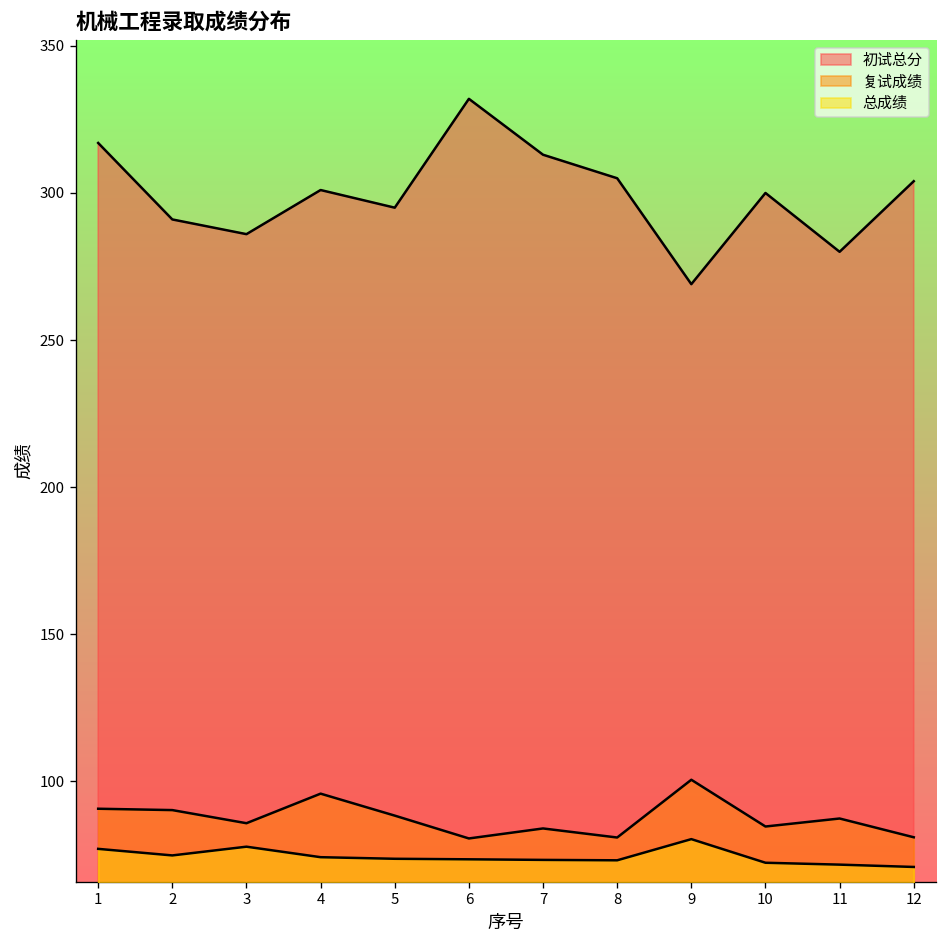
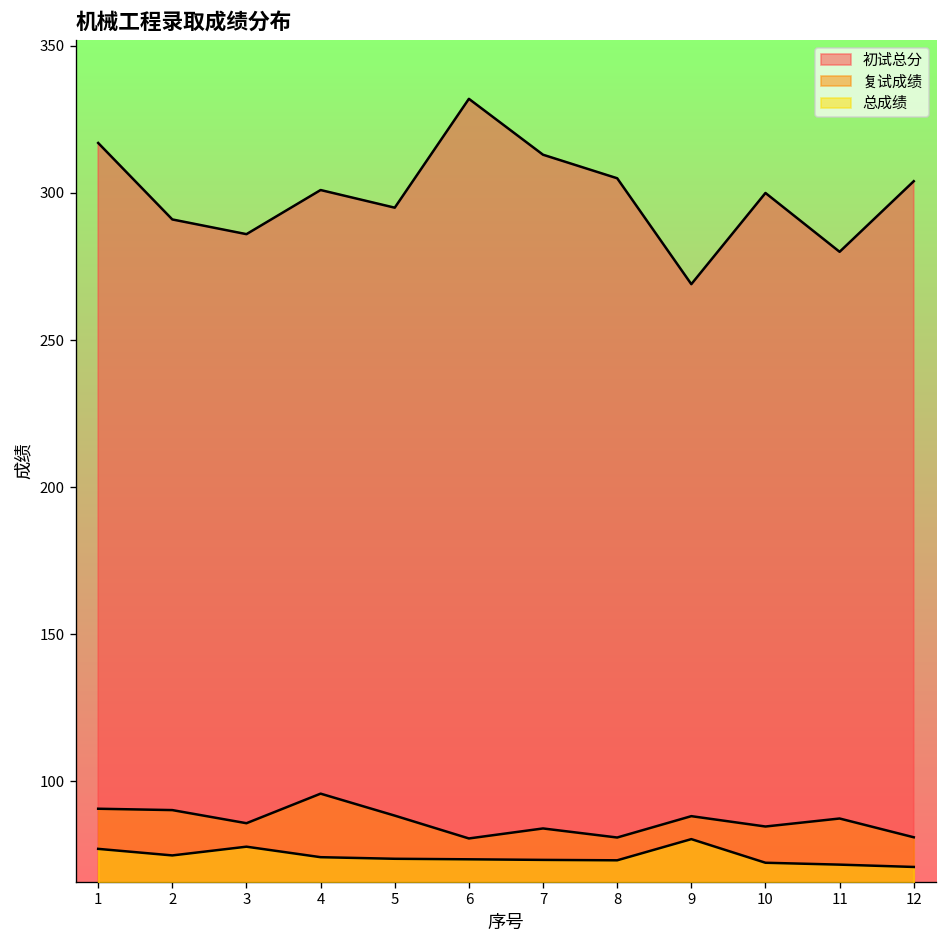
  {
    "初试总分": {
      "1": 317,
      "2": 291,
      "3": 286,
      "4": 301,
      "5": 295,
      "6": 332,
      "7": 313,
      "8": 305,
      "9": 269,
      "10": 300,
      "11": 280,
      "12": 304
    },
    "复试成绩": {
      "1": 91,
      "2": 90,
      "3": 86,
      "4": 96,
      "5": 88,
      "6": 81,
      "7": 84,
      "8": 81,
-     "9": 101,
+     "9": 88,
      "10": 85,
      "11": 87,
      "12": 81
    },
    "总成绩": {
      "1": 77,
      "2": 75,
      "3": 78,
      "4": 74,
      "5": 74,
      "6": 73,
      "7": 73,
      "8": 73,
      "9": 80,
      "10": 72,
      "11": 72,
      "12": 71
    }
  }
